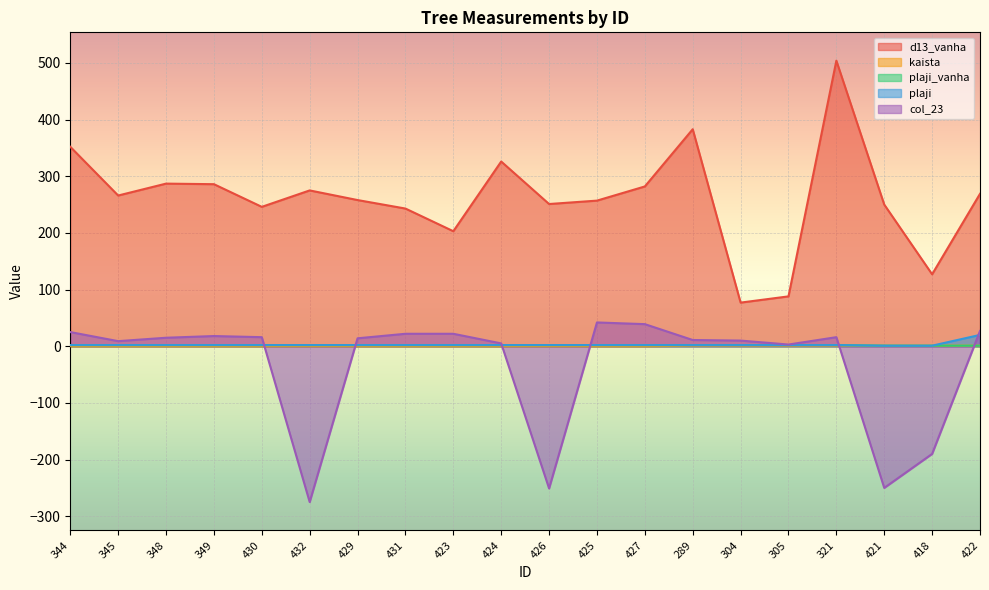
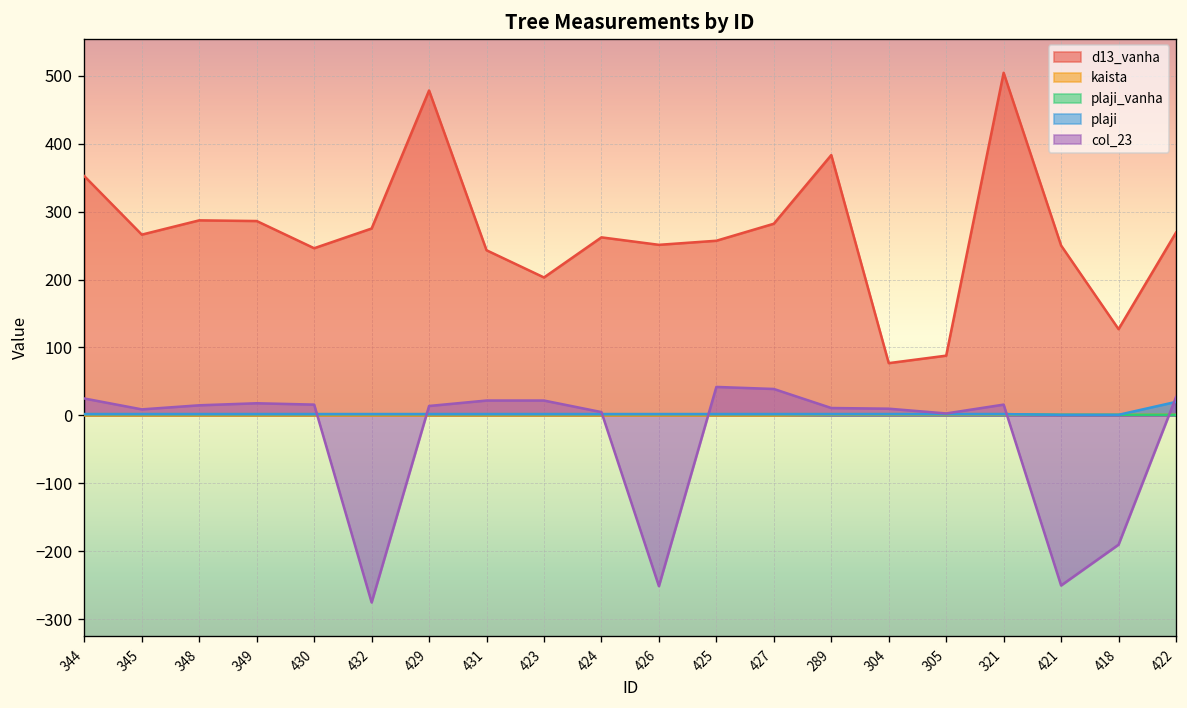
  {
    "d13_vanha": {
      "344": 350,
      "345": 270,
      "348": 290,
      "349": 290,
      "430": 250,
      "432": 280,
-     "429": 260,
+     "429": 480,
      "431": 240,
      "423": 200,
-     "424": 330,
+     "424": 260,
      "426": 250,
      "425": 260,
      "427": 280,
      "289": 380,
      "304": 80,
      "305": 90,
      "321": 500,
      "421": 250,
      "418": 130,
      "422": 270
    },
    "plaji": {
      "422": 20
    }
  }
